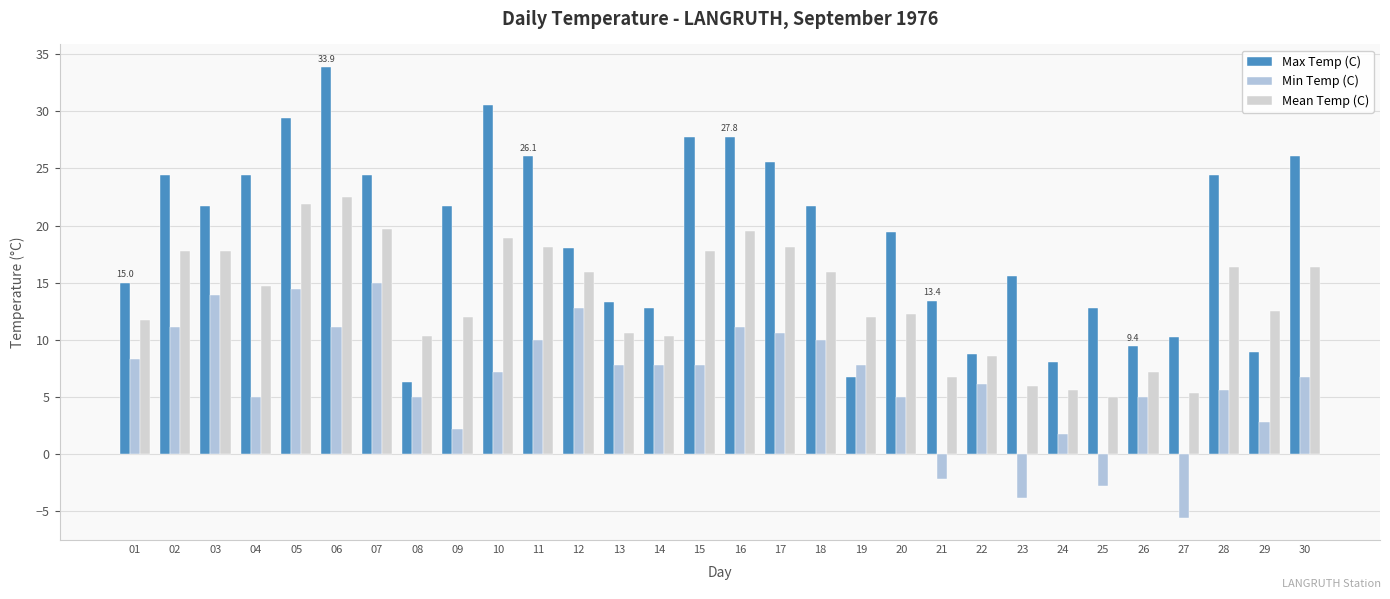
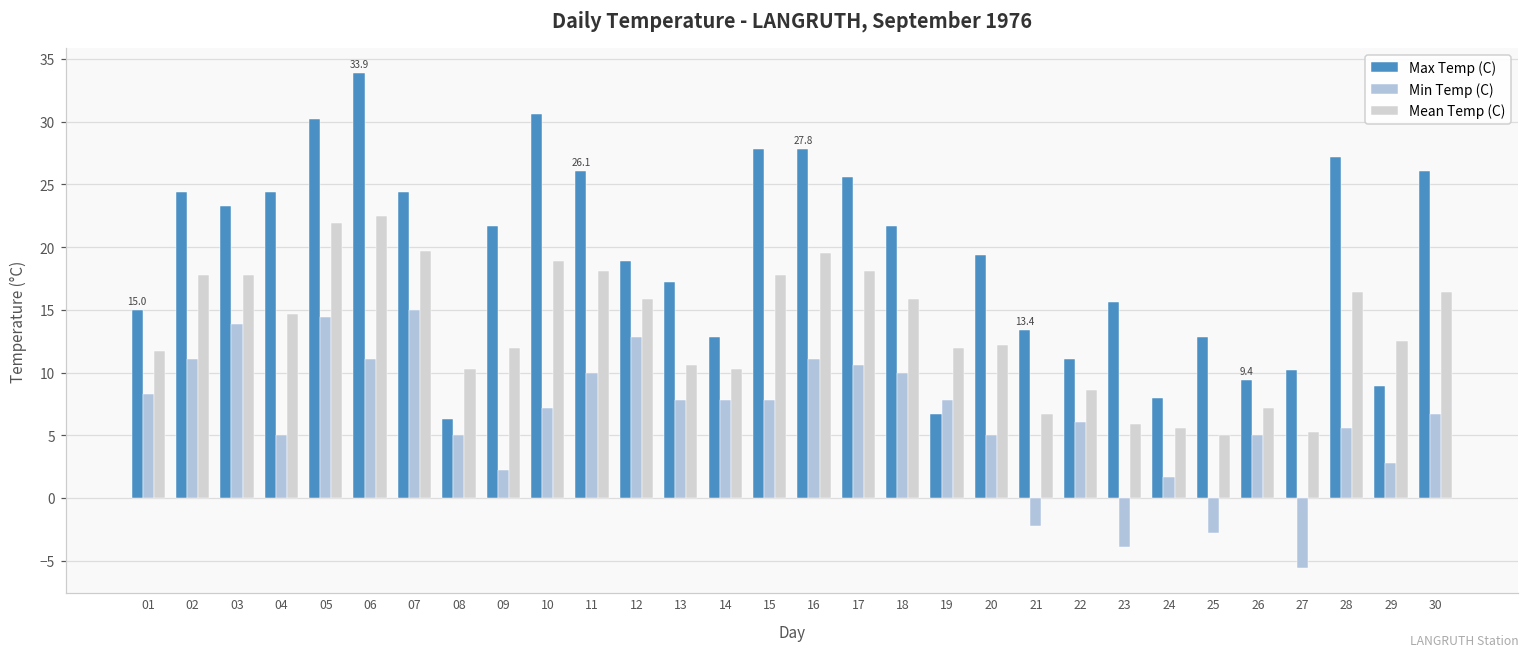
  {
    "Max Temp (C)": {
      "02": 24.4,
-     "03": 21.7,
+     "03": 23.3,
      "04": 24.4,
-     "05": 29.4,
+     "05": 30.2,
      "07": 24.4,
      "08": 6.3,
      "09": 21.7,
      "10": 30.6,
-     "12": 18.0,
-     "13": 13.3,
+     "12": 18.9,
+     "13": 17.2,
      "14": 12.8,
      "15": 27.8,
      "17": 25.6,
      "18": 21.7,
      "19": 6.7,
      "20": 19.4,
-     "22": 8.7,
+     "22": 11.1,
      "23": 15.6,
      "24": 8.0,
      "25": 12.8,
      "27": 10.2,
-     "28": 24.4,
+     "28": 27.2,
      "29": 8.9,
      "30": 26.1
    }
  }
